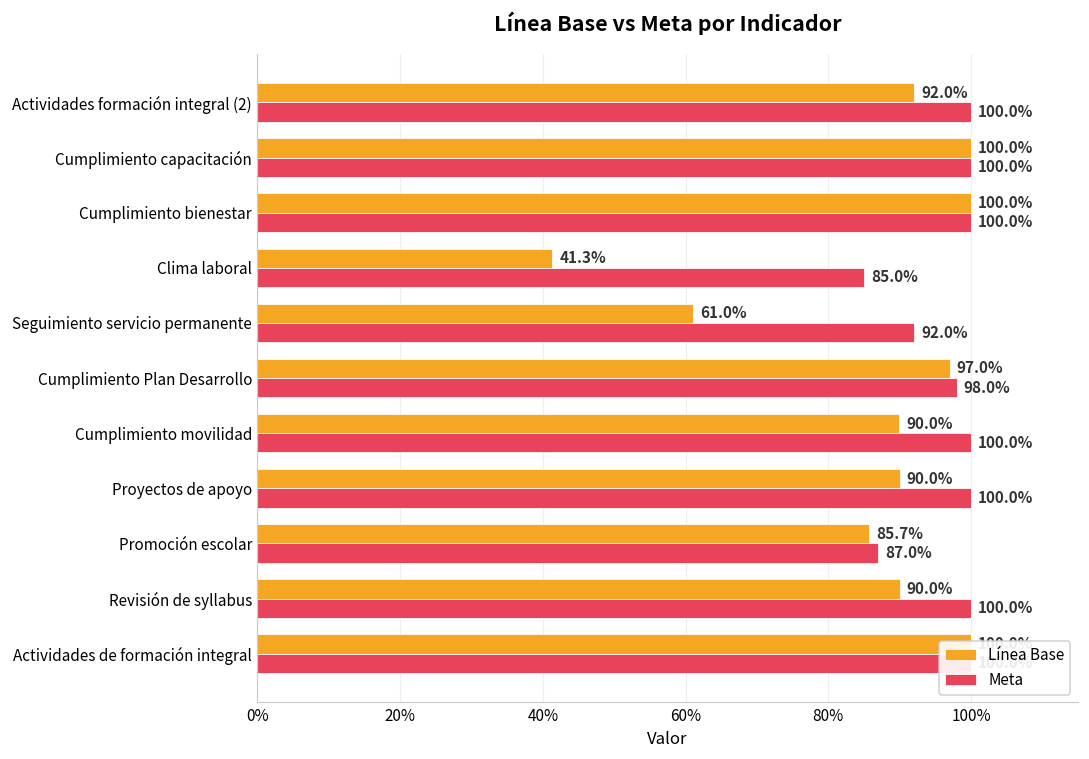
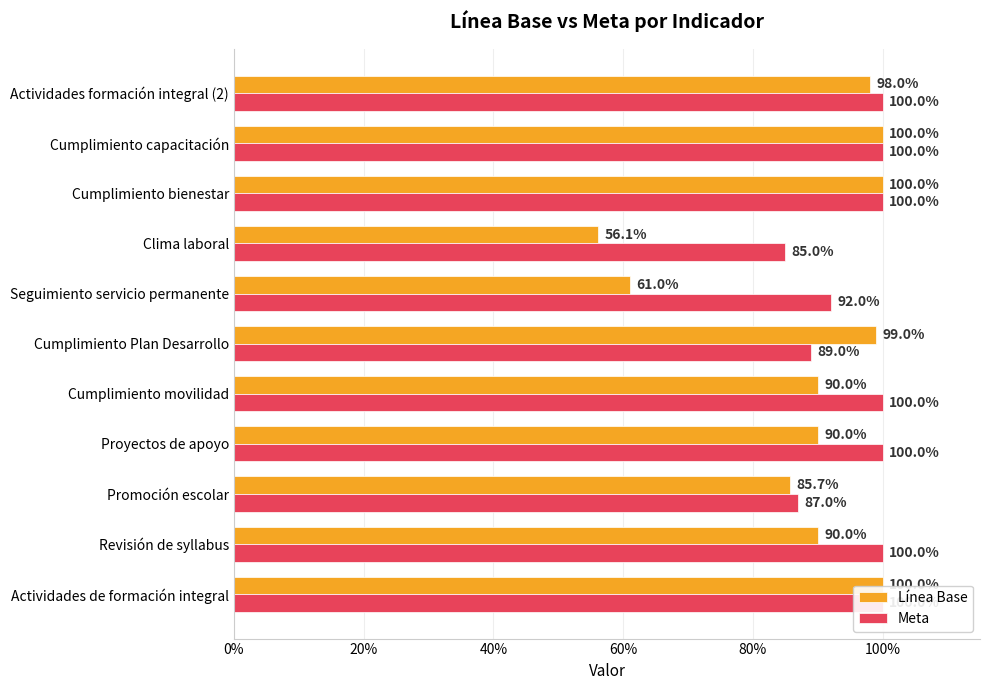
  {
    "Línea Base": {
-     "Actividades formación integral (2)": "92.0%",
+     "Actividades formación integral (2)": "98.0%",
      "Cumplimiento capacitación": "100.0%",
      "Cumplimiento bienestar": "100.0%",
-     "Clima laboral": "41.3%",
+     "Clima laboral": "56.1%",
      "Seguimiento servicio permanente": "61.0%",
-     "Cumplimiento Plan Desarrollo": "97.0%",
+     "Cumplimiento Plan Desarrollo": "99.0%",
      "Cumplimiento movilidad": "90.0%",
      "Proyectos de apoyo": "90.0%",
      "Promoción escolar": "85.7%",
      "Revisión de syllabus": "90.0%"
    },
    "Meta": {
      "Actividades formación integral (2)": "100.0%",
      "Cumplimiento capacitación": "100.0%",
      "Cumplimiento bienestar": "100.0%",
      "Clima laboral": "85.0%",
      "Seguimiento servicio permanente": "92.0%",
-     "Cumplimiento Plan Desarrollo": "98.0%",
+     "Cumplimiento Plan Desarrollo": "89.0%",
      "Cumplimiento movilidad": "100.0%",
      "Proyectos de apoyo": "100.0%",
      "Promoción escolar": "87.0%",
      "Revisión de syllabus": "100.0%"
    }
  }
